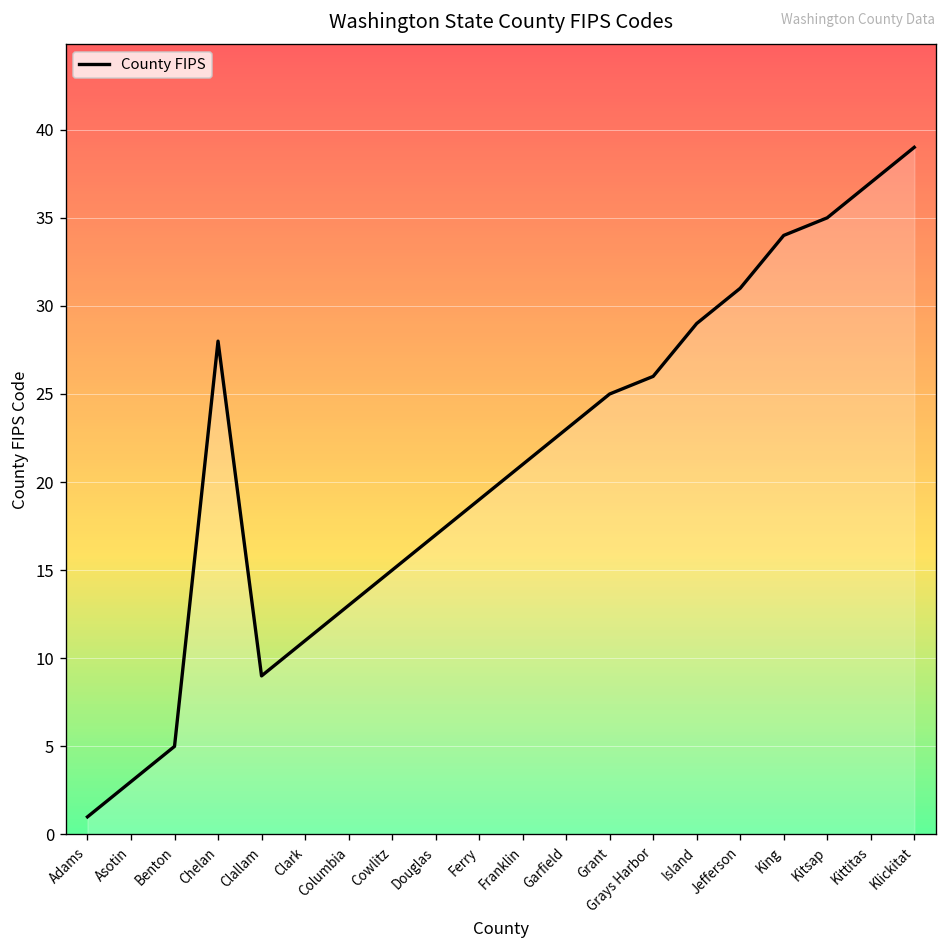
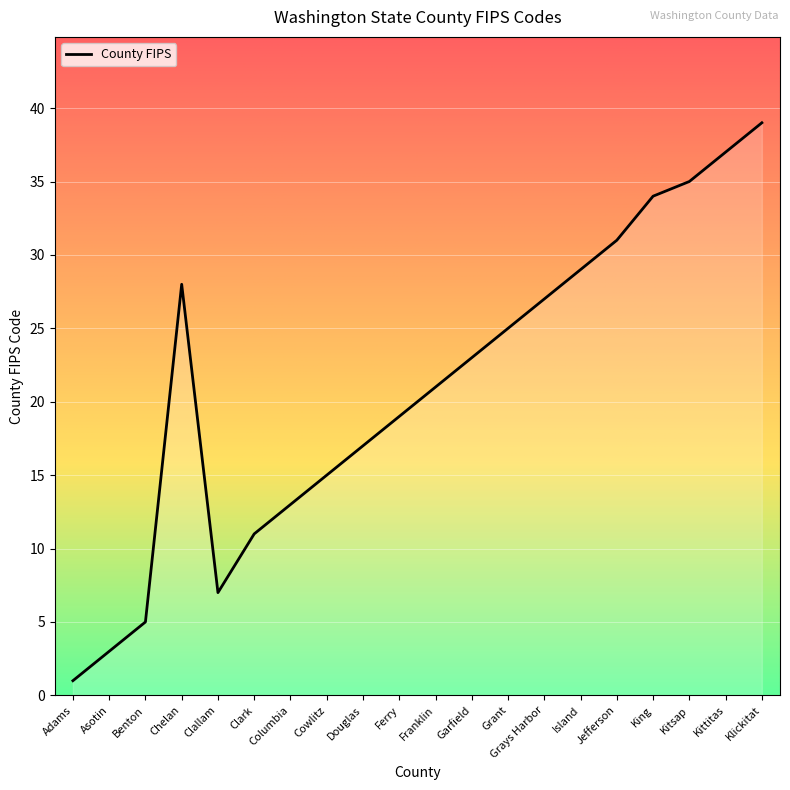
  {
    "Adams": 1,
    "Asotin": 3,
    "Benton": 5,
    "Chelan": 28,
-   "Clallam": 9,
+   "Clallam": 7,
    "Clark": 11,
    "Columbia": 13,
    "Cowlitz": 15,
    "Douglas": 17,
    "Ferry": 19,
    "Franklin": 21,
    "Garfield": 23,
    "Grant": 25,
-   "Grays Harbor": 26,
+   "Grays Harbor": 27,
    "Island": 29,
    "Jefferson": 31,
    "King": 34,
    "Kitsap": 35,
    "Kittitas": 37,
    "Klickitat": 39
  }
